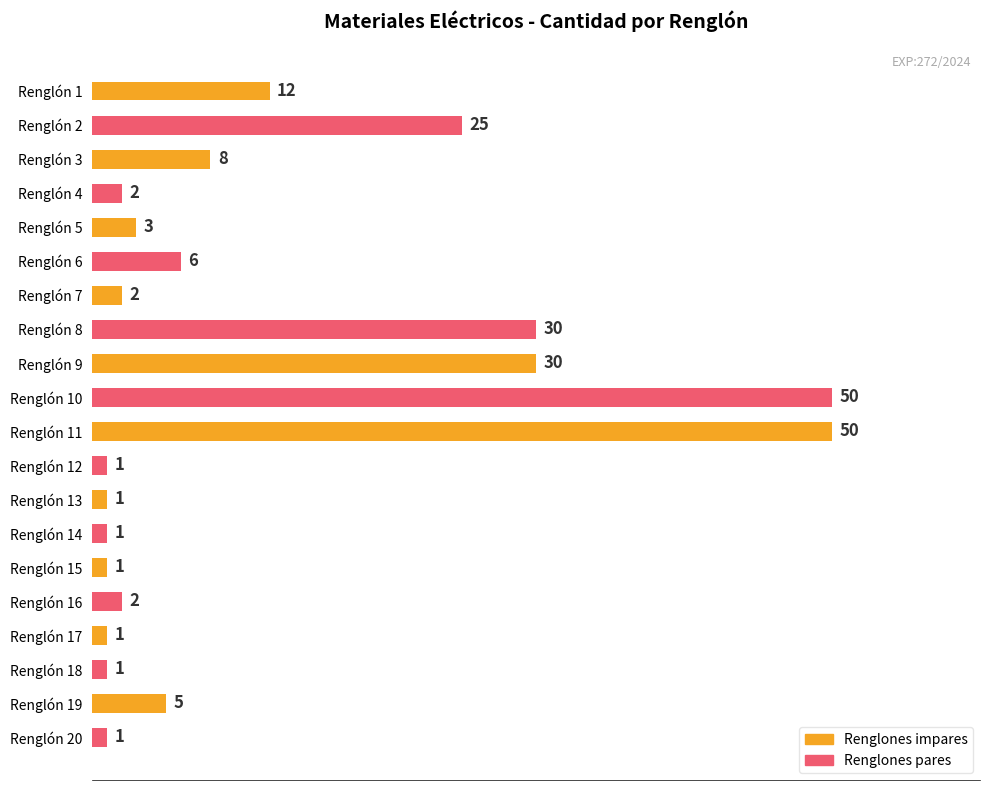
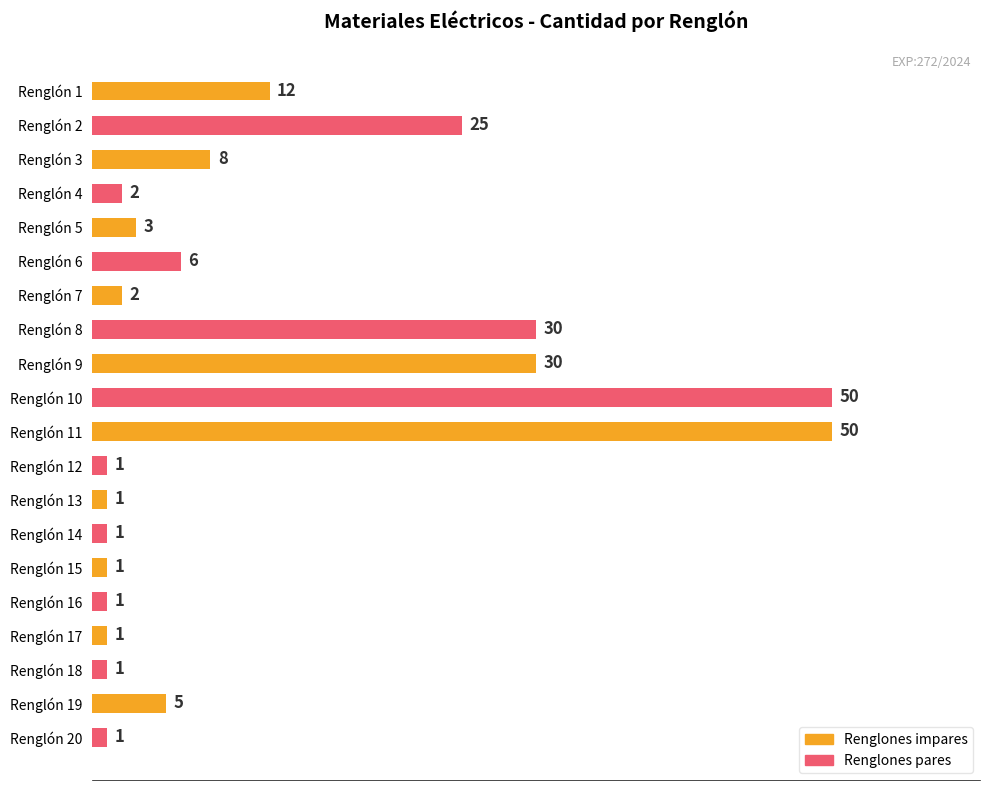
  {
    "Renglón 1": 12,
    "Renglón 2": 25,
    "Renglón 3": 8,
    "Renglón 4": 2,
    "Renglón 5": 3,
    "Renglón 6": 6,
    "Renglón 7": 2,
    "Renglón 8": 30,
    "Renglón 9": 30,
    "Renglón 10": 50,
    "Renglón 11": 50,
    "Renglón 12": 1,
    "Renglón 13": 1,
    "Renglón 14": 1,
    "Renglón 15": 1,
-   "Renglón 16": 2,
+   "Renglón 16": 1,
    "Renglón 17": 1,
    "Renglón 18": 1,
    "Renglón 19": 5,
    "Renglón 20": 1
  }
